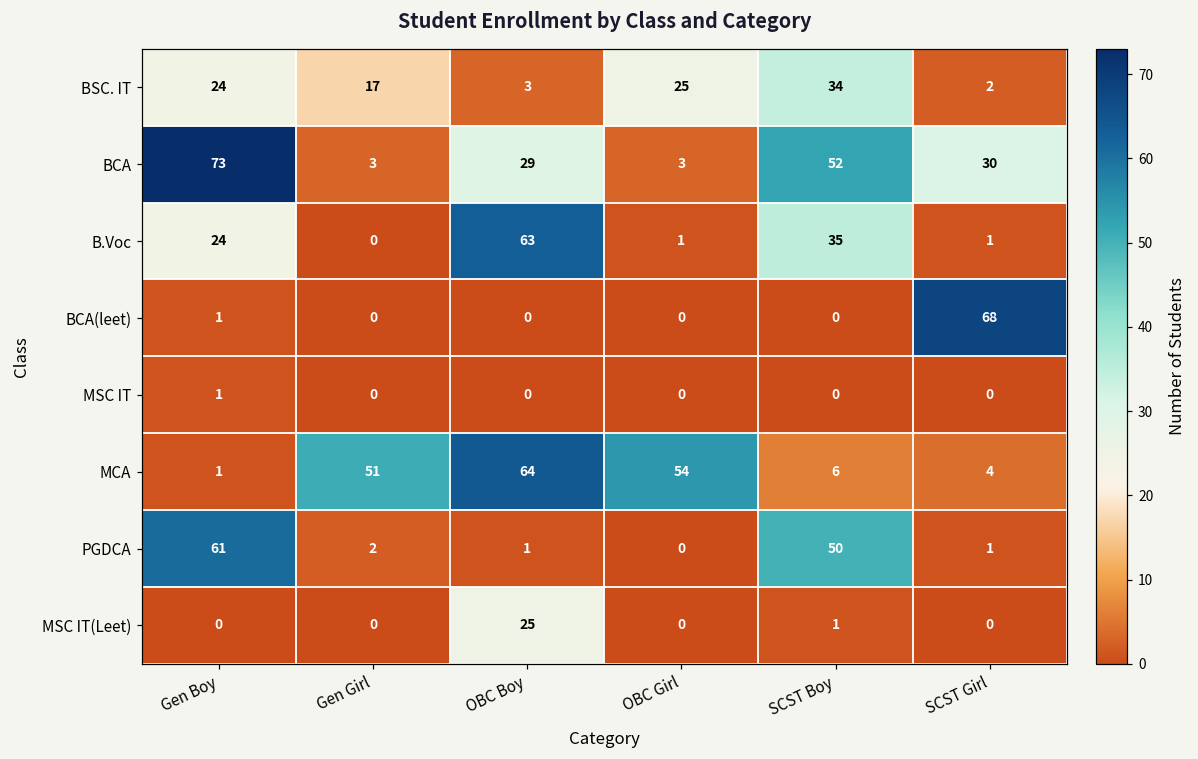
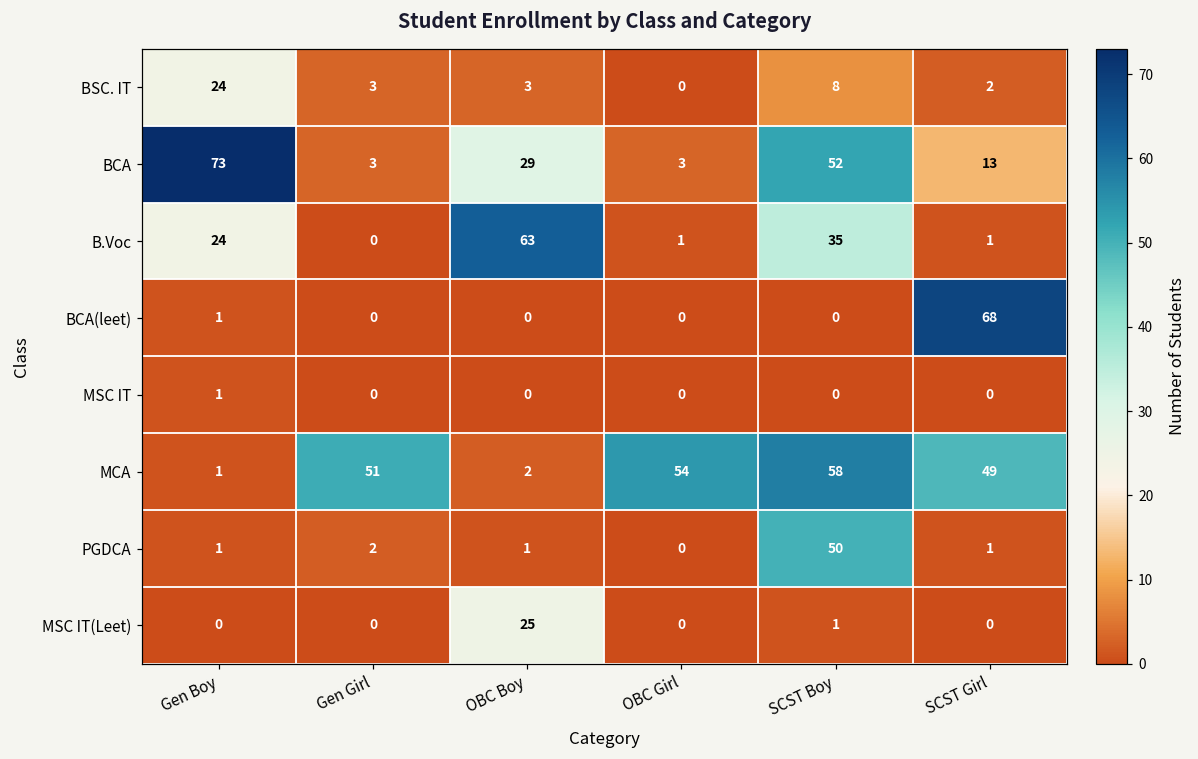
  {
    "BSC. IT": {
      "Gen Boy": 24,
-     "Gen Girl": 17,
+     "Gen Girl": 3,
      "OBC Boy": 3,
-     "OBC Girl": 25,
-     "SCST Boy": 34,
+     "OBC Girl": 0,
+     "SCST Boy": 8,
      "SCST Girl": 2
    },
    "BCA": {
      "Gen Boy": 73,
      "Gen Girl": 3,
      "OBC Boy": 29,
      "OBC Girl": 3,
      "SCST Boy": 52,
-     "SCST Girl": 30
+     "SCST Girl": 13
    },
    "B.Voc": {
      "Gen Boy": 24,
      "Gen Girl": 0,
      "OBC Boy": 63,
      "OBC Girl": 1,
      "SCST Boy": 35,
      "SCST Girl": 1
    },
    "BCA(leet)": {
      "Gen Boy": 1,
      "Gen Girl": 0,
      "OBC Boy": 0,
      "OBC Girl": 0,
      "SCST Boy": 0,
      "SCST Girl": 68
    },
    "MSC IT": {
      "Gen Boy": 1,
      "Gen Girl": 0,
      "OBC Boy": 0,
      "OBC Girl": 0,
      "SCST Boy": 0,
      "SCST Girl": 0
    },
    "MCA": {
      "Gen Boy": 1,
      "Gen Girl": 51,
-     "OBC Boy": 64,
+     "OBC Boy": 2,
      "OBC Girl": 54,
-     "SCST Boy": 6,
-     "SCST Girl": 4
+     "SCST Boy": 58,
+     "SCST Girl": 49
    },
    "PGDCA": {
-     "Gen Boy": 61,
+     "Gen Boy": 1,
      "Gen Girl": 2,
      "OBC Boy": 1,
      "OBC Girl": 0,
      "SCST Boy": 50,
      "SCST Girl": 1
    },
    "MSC IT(Leet)": {
      "Gen Boy": 0,
      "Gen Girl": 0,
      "OBC Boy": 25,
      "OBC Girl": 0,
      "SCST Boy": 1,
      "SCST Girl": 0
    }
  }
